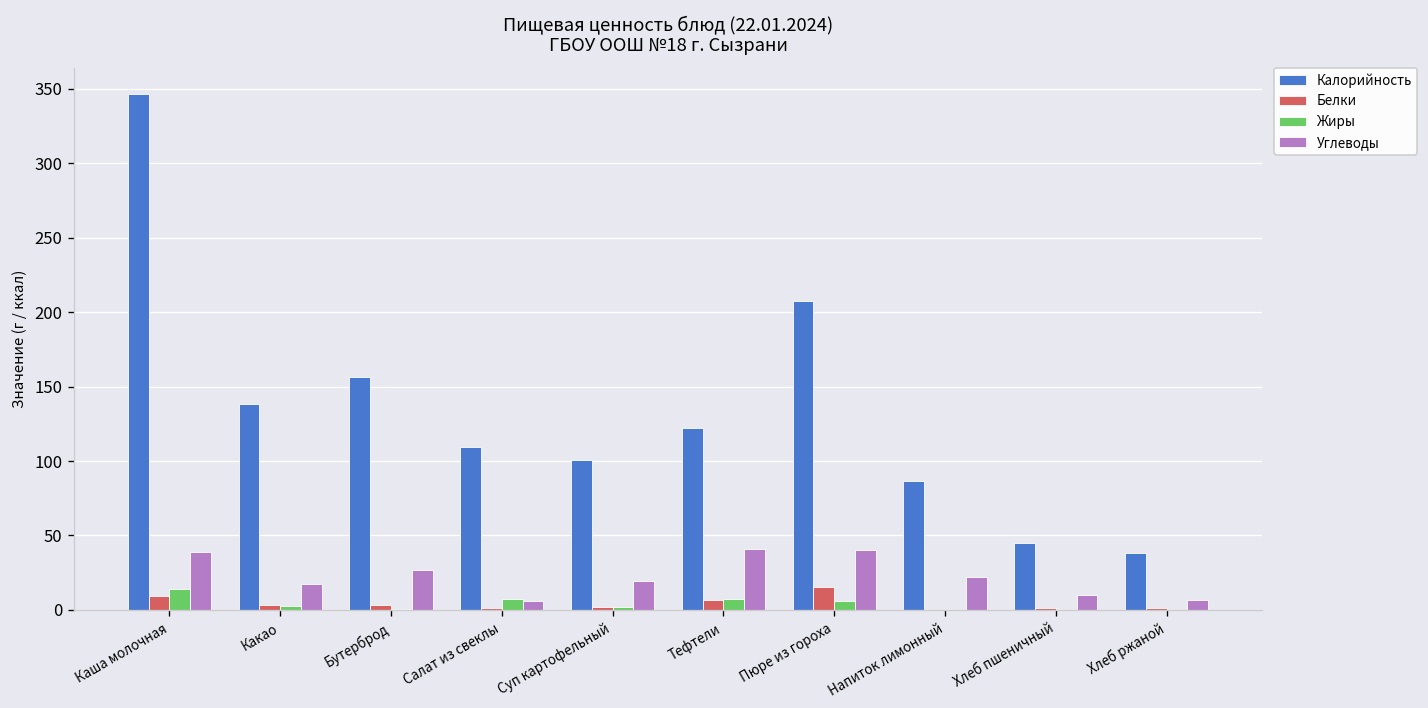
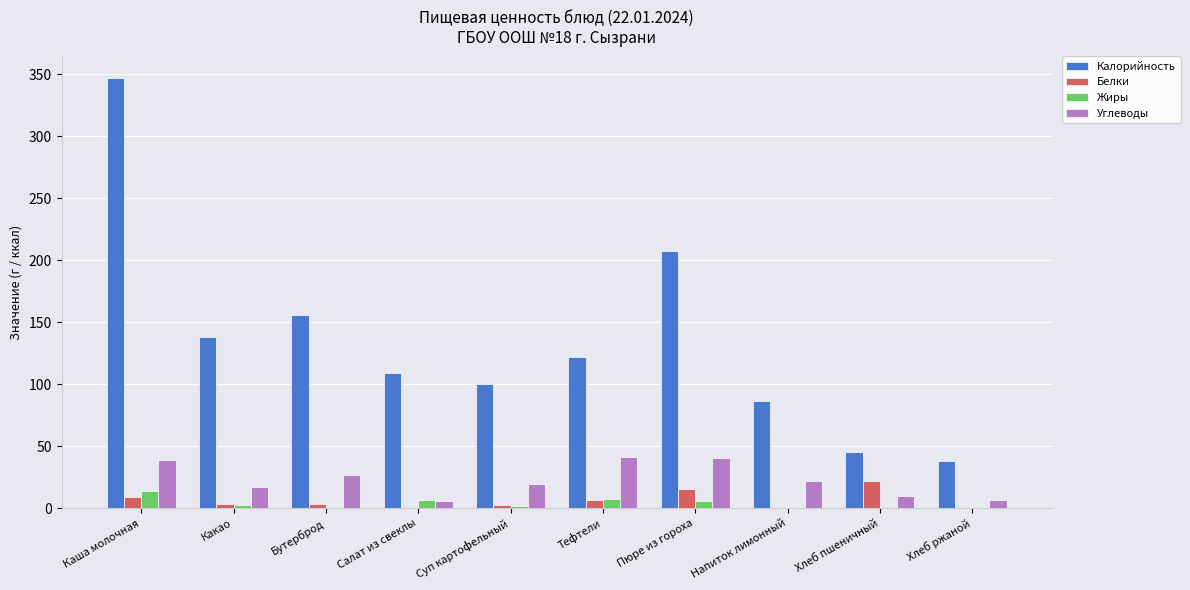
  {
    "Калорийность": {
      "Каша молочная": 347,
      "Какао": 138,
      "Бутерброд": 156,
      "Салат из свеклы": 109,
      "Суп картофельный": 100,
      "Тефтели": 122,
      "Пюре из гороха": 207,
      "Напиток лимонный": 86,
      "Хлеб пшеничный": 45,
      "Хлеб ржаной": 38
    },
    "Белки": {
      "Каша молочная": 9,
      "Какао": 4,
      "Бутерброд": 3,
      "Суп картофельный": 2,
      "Тефтели": 7,
      "Пюре из гороха": 15,
-     "Хлеб пшеничный": 2
+     "Хлеб пшеничный": 22
    },
    "Жиры": {
      "Каша молочная": 14,
      "Какао": 3,
      "Салат из свеклы": 7,
      "Суп картофельный": 2,
      "Тефтели": 7,
      "Пюре из гороха": 6,
      "Напиток лимонный": 0
    },
    "Углеводы": {
      "Каша молочная": 39,
      "Какао": 17,
      "Бутерброд": 27,
      "Салат из свеклы": 6,
      "Суп картофельный": 19,
      "Тефтели": 41,
      "Пюре из гороха": 40,
      "Напиток лимонный": 22,
      "Хлеб пшеничный": 10,
      "Хлеб ржаной": 6
    }
  }
